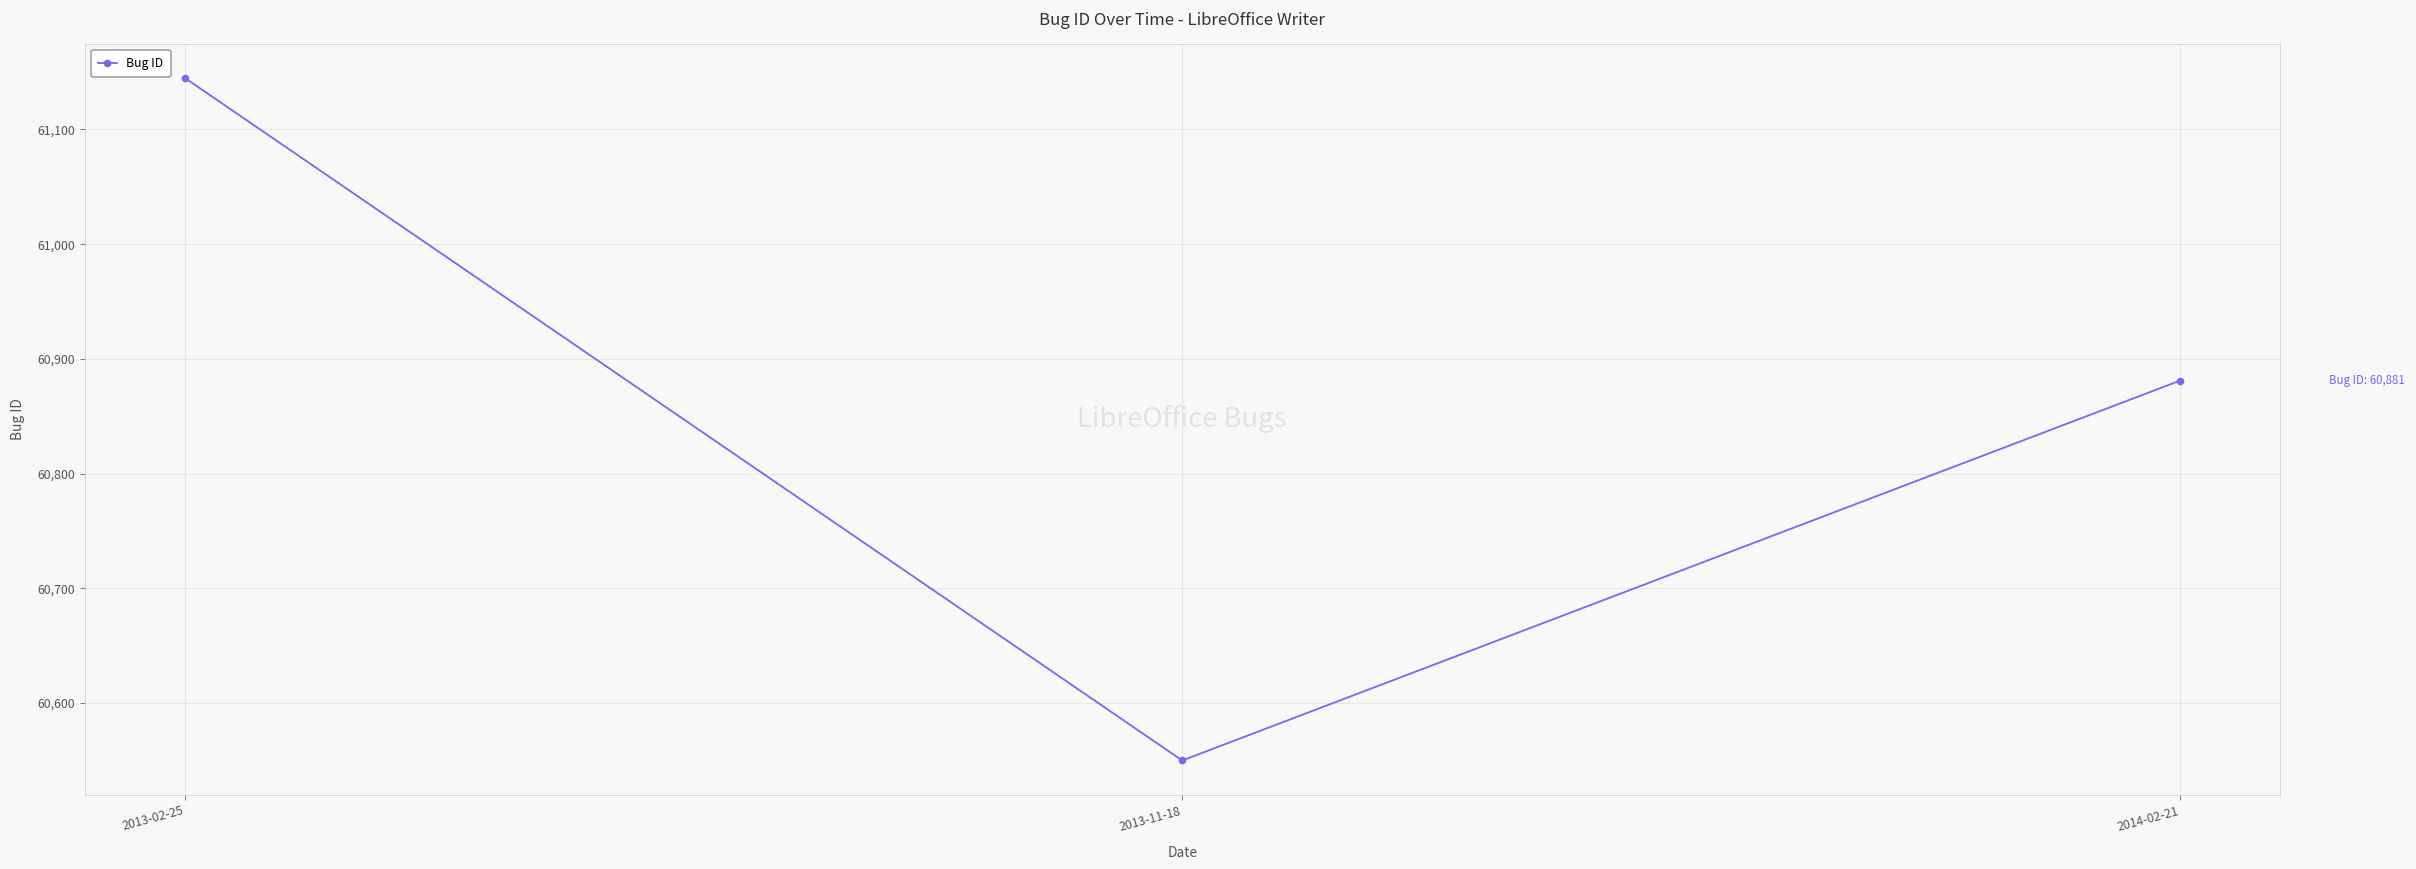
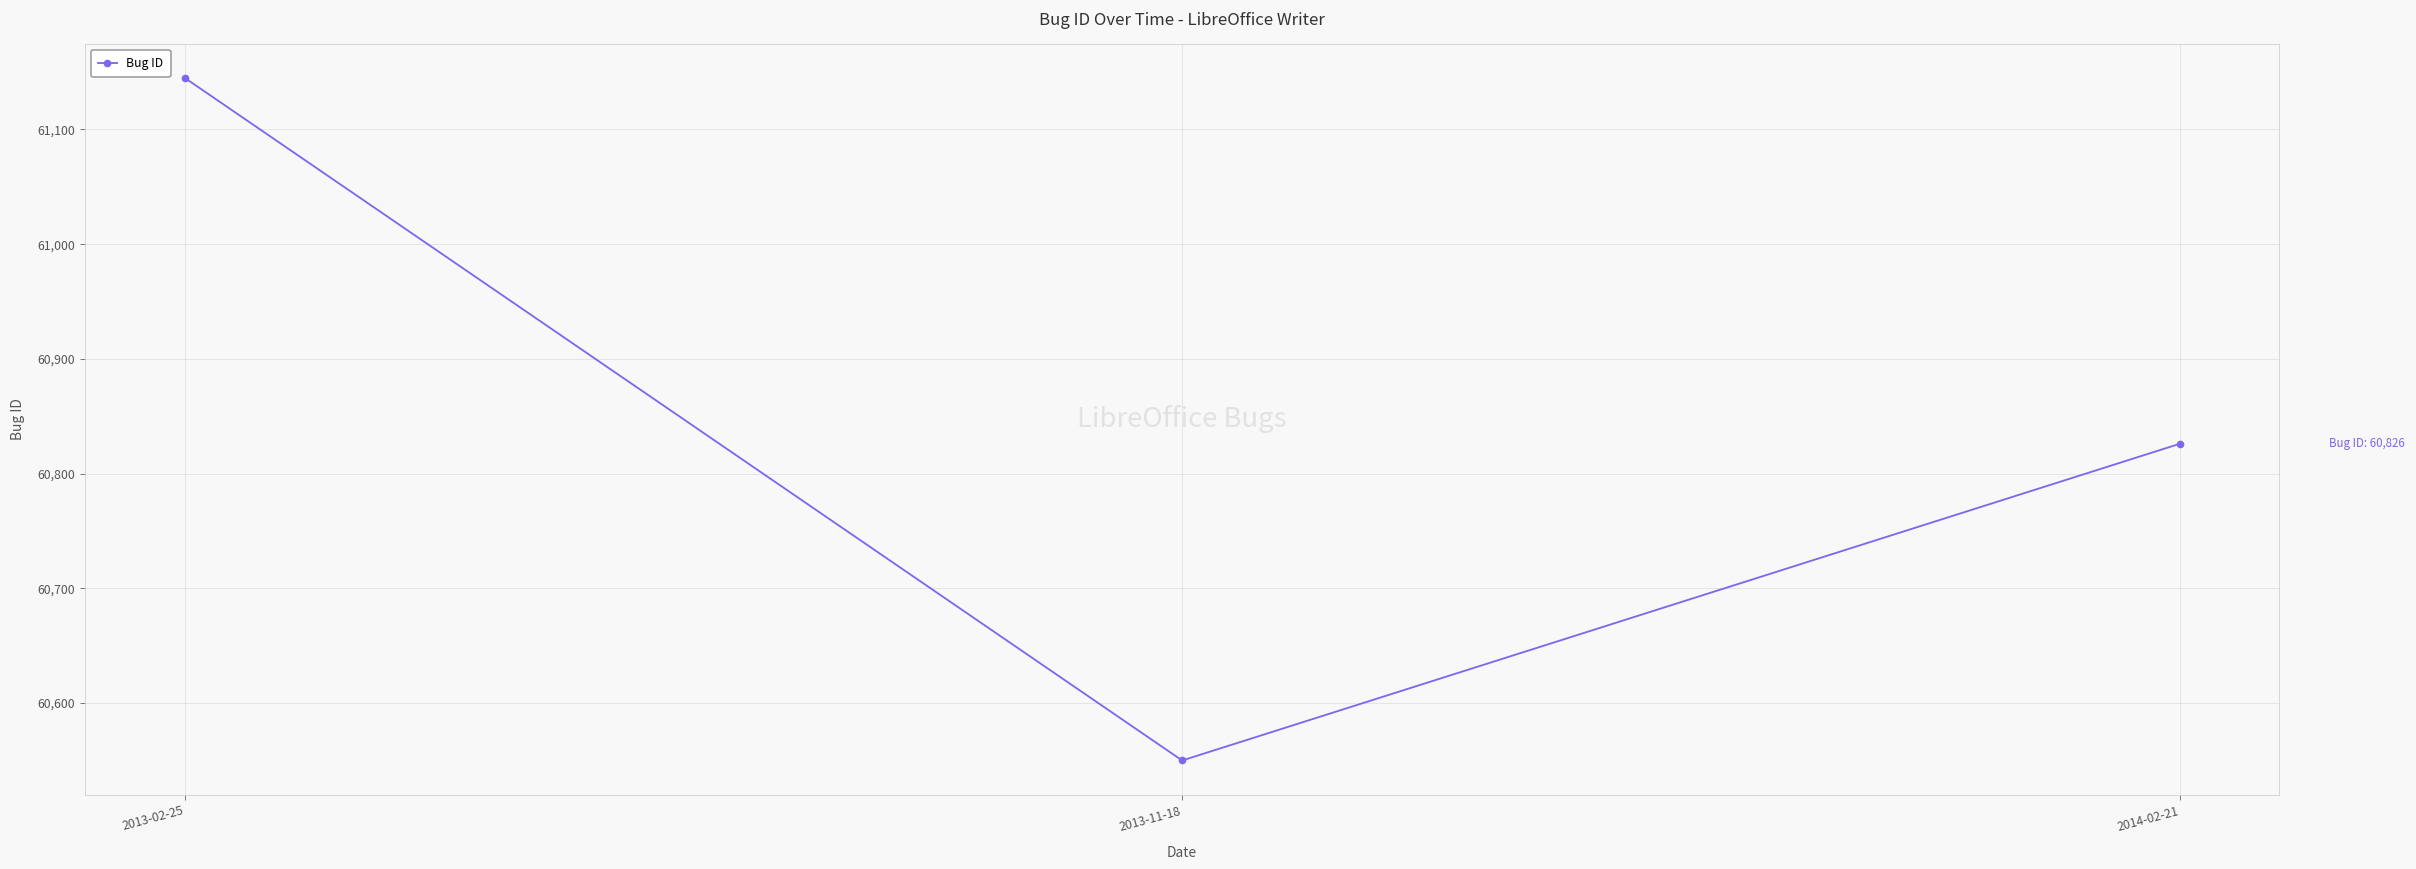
  {
-   "2014-02-21": "60,881"
+   "2014-02-21": "60,826"
  }
